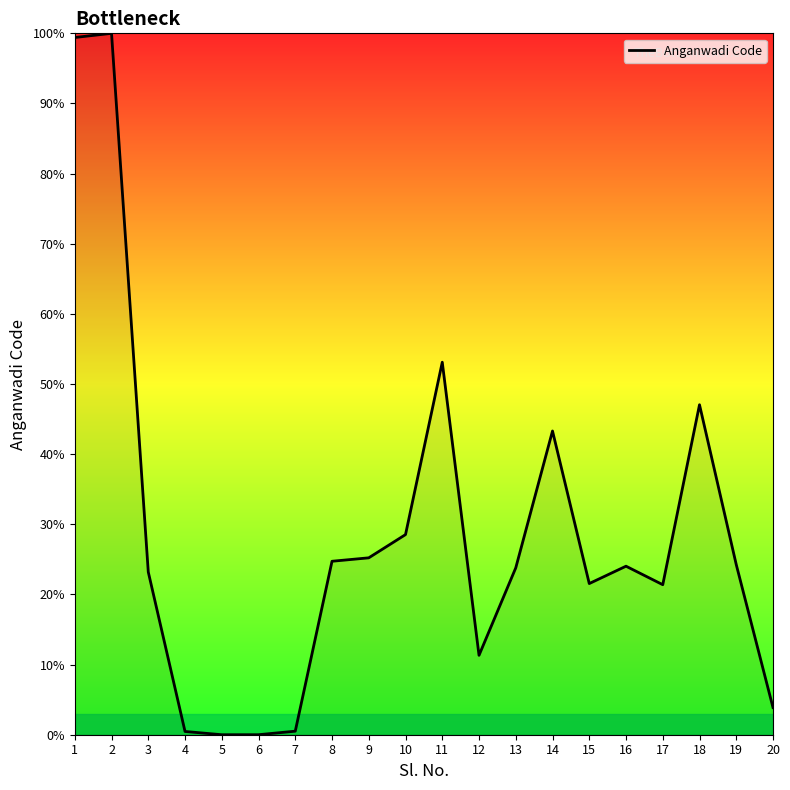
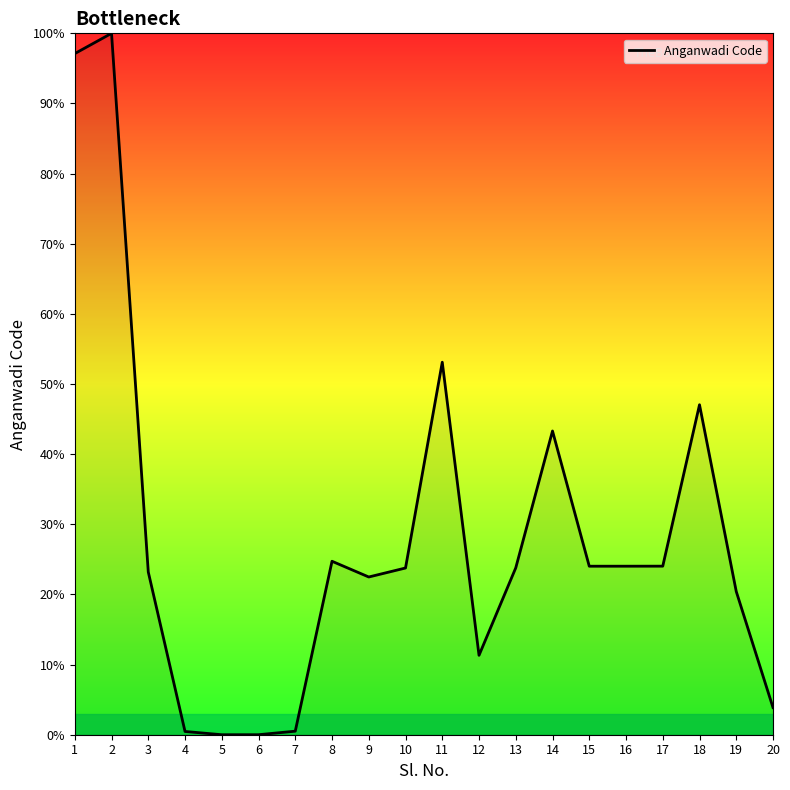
  {
-   "1": "99%",
+   "1": "97%",
    "2": "100%",
    "3": "23%",
    "8": "25%",
-   "9": "25%",
-   "10": "29%",
+   "9": "22%",
+   "10": "24%",
    "11": "53%",
    "12": "11%",
    "13": "24%",
    "14": "43%",
-   "15": "22%",
+   "15": "24%",
    "16": "24%",
-   "17": "21%",
+   "17": "24%",
    "18": "47%",
-   "19": "24%",
+   "19": "20%",
    "20": "4%"
  }
